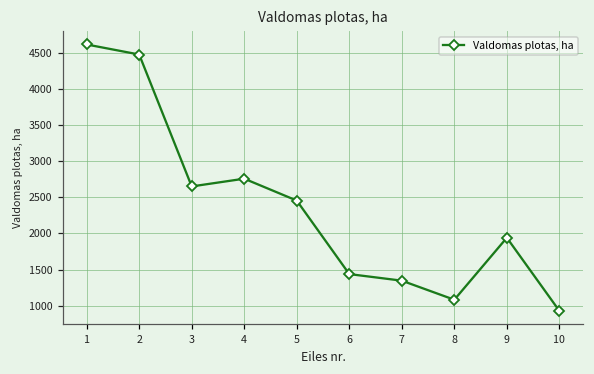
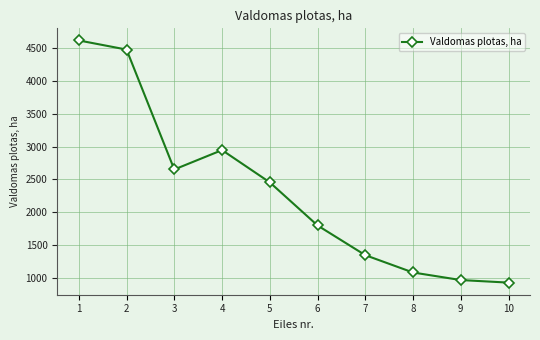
  {
    "1": 4600,
    "2": 4500,
    "3": 2700,
-   "4": 2800,
+   "4": 2900,
    "5": 2500,
-   "6": 1400,
+   "6": 1800,
    "7": 1300,
    "8": 1100,
-   "9": 1900,
+   "9": 1000,
    "10": 900
  }
